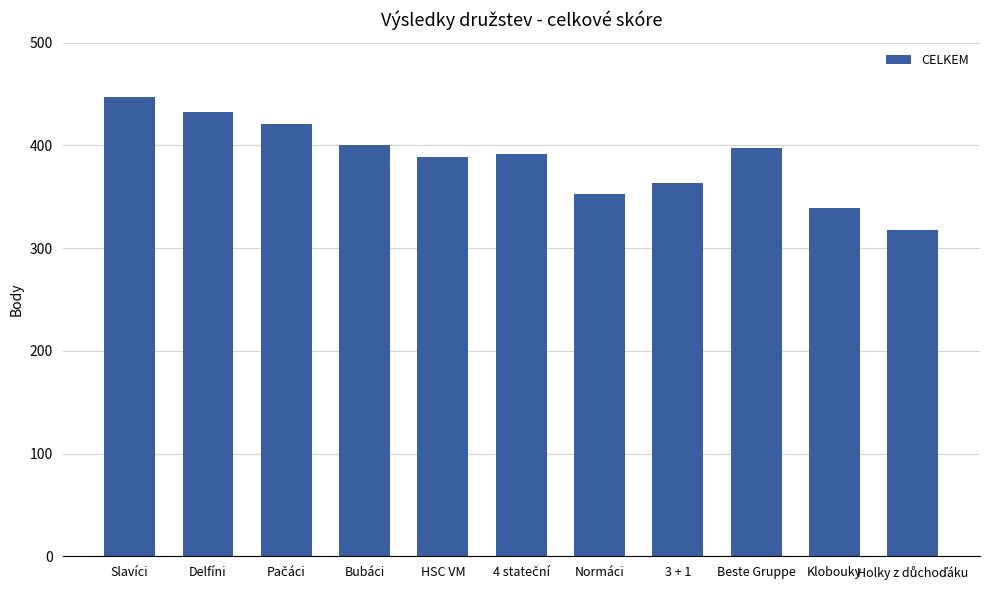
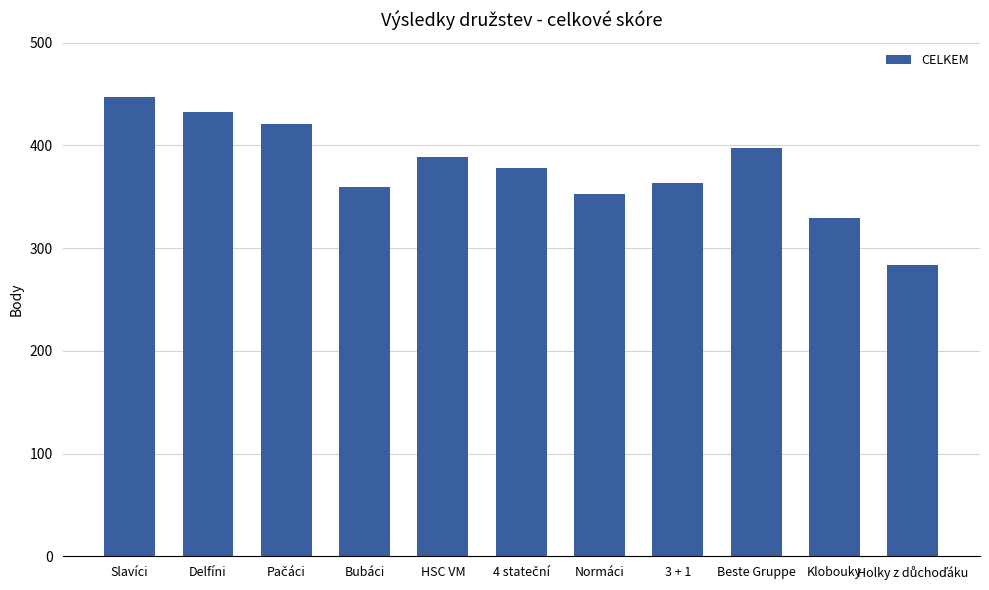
  {
    "Slavíci": 447,
    "Delfíni": 432,
    "Pačáci": 421,
-   "Bubáci": 400,
+   "Bubáci": 359,
    "HSC VM": 389,
-   "4 stateční": 392,
+   "4 stateční": 378,
    "Normáci": 353,
    "3 + 1": 363,
    "Beste Gruppe": 397,
-   "Klobouky": 339,
-   "Holky z důchoďáku": 318
+   "Klobouky": 329,
+   "Holky z důchoďáku": 284
  }
